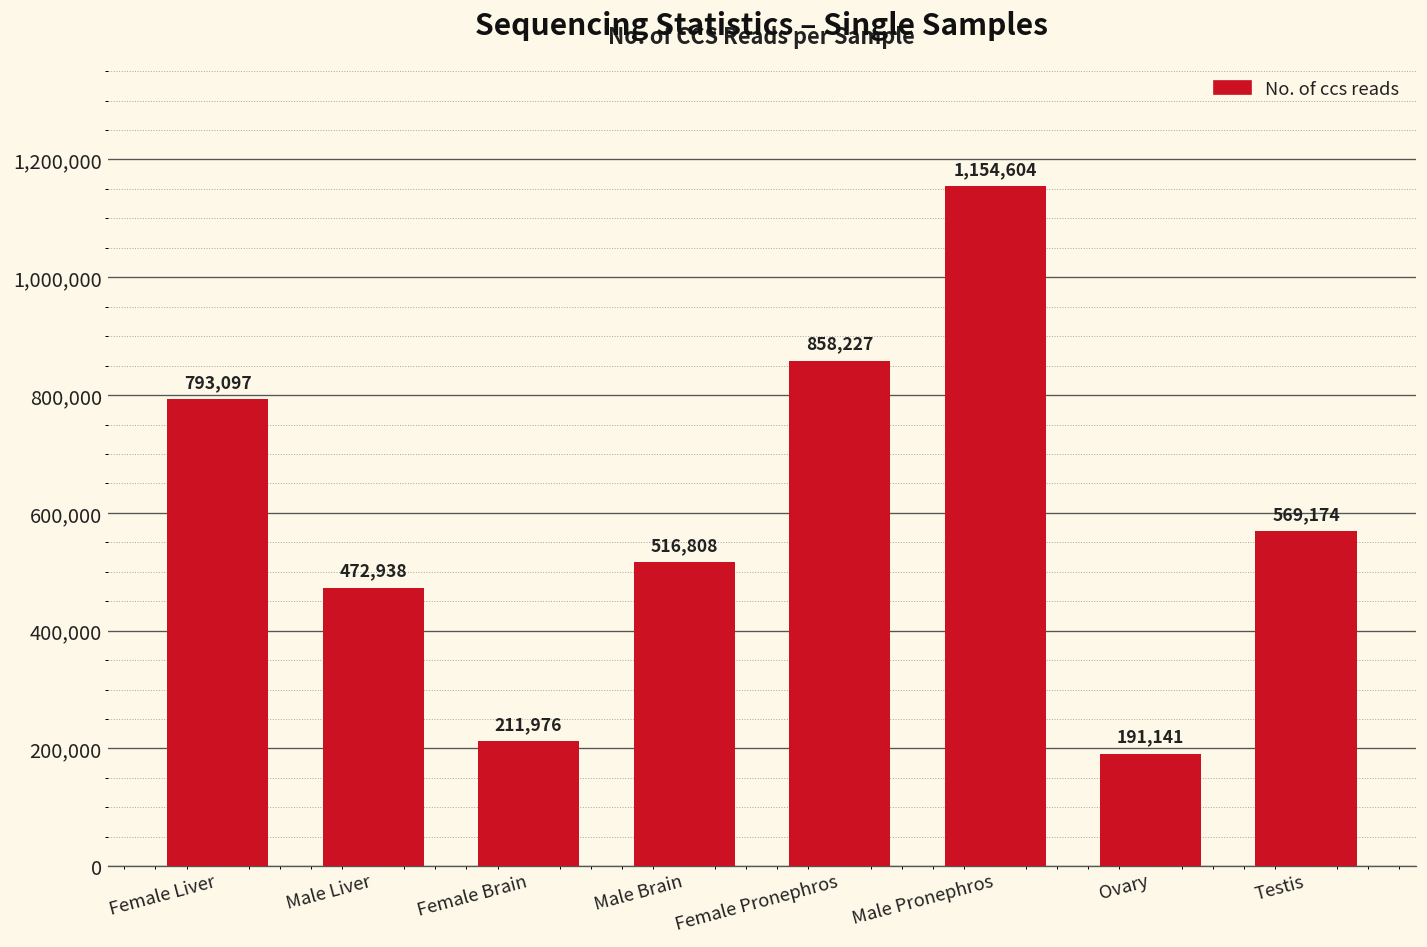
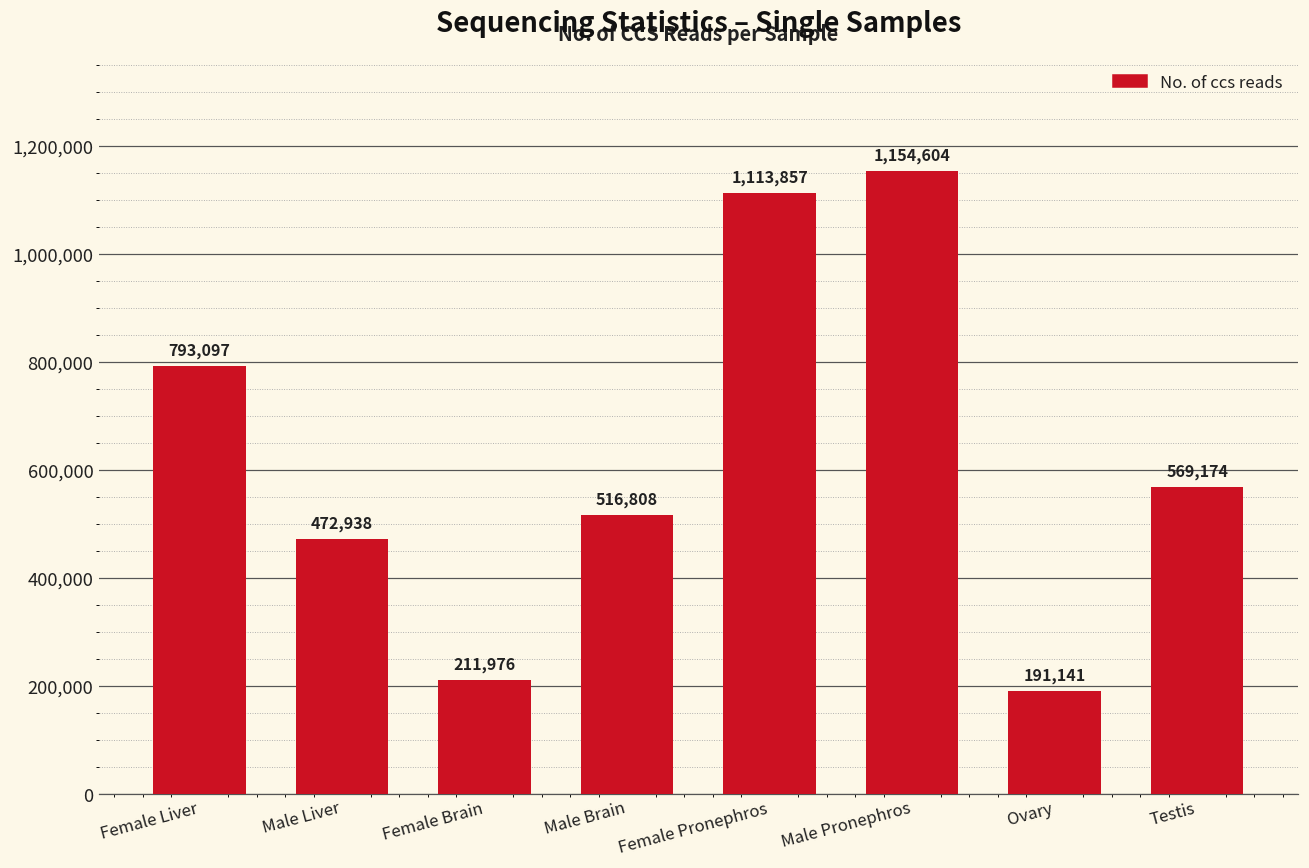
  {
    "Female Liver": "793,097",
    "Male Liver": "472,938",
    "Female Brain": "211,976",
    "Male Brain": "516,808",
-   "Female Pronephros": "858,227",
+   "Female Pronephros": "1,113,857",
    "Male Pronephros": "1,154,604",
    "Ovary": "191,141",
    "Testis": "569,174"
  }
